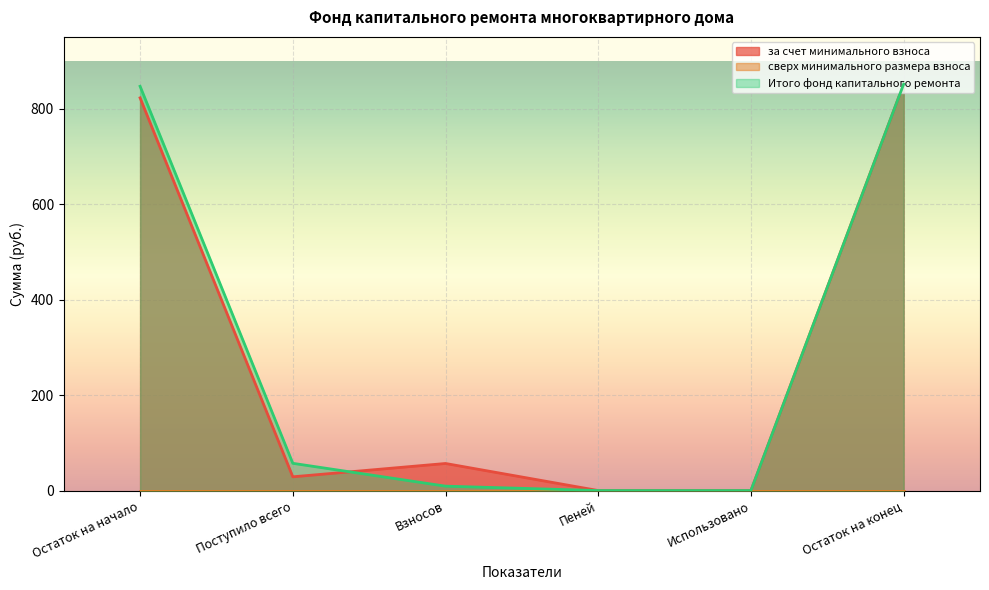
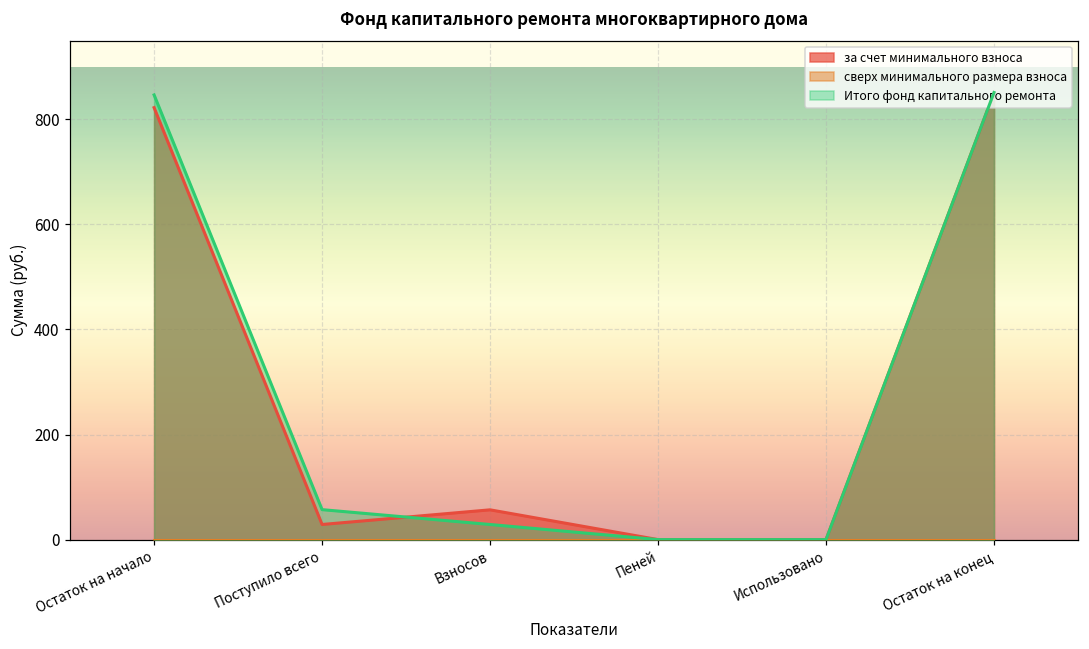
  {
    "Итого фонд капитального ремонта": {
      "Остаток на начало": 850,
      "Поступило всего": 60,
-     "Взносов": 10
+     "Взносов": 30
    }
  }
